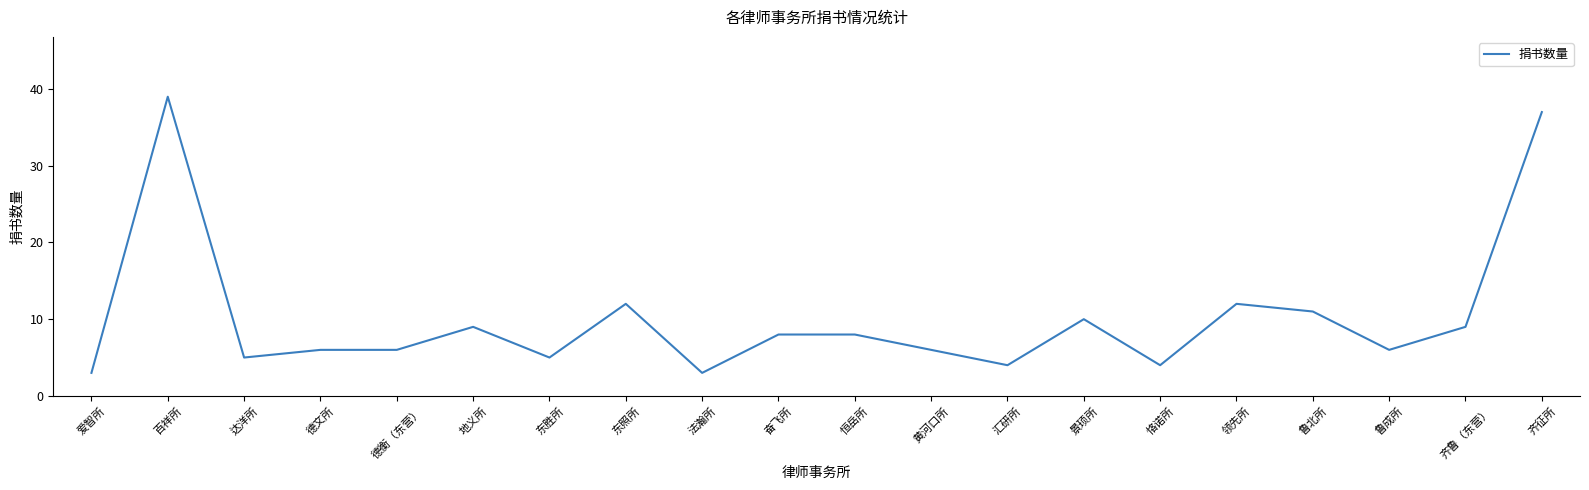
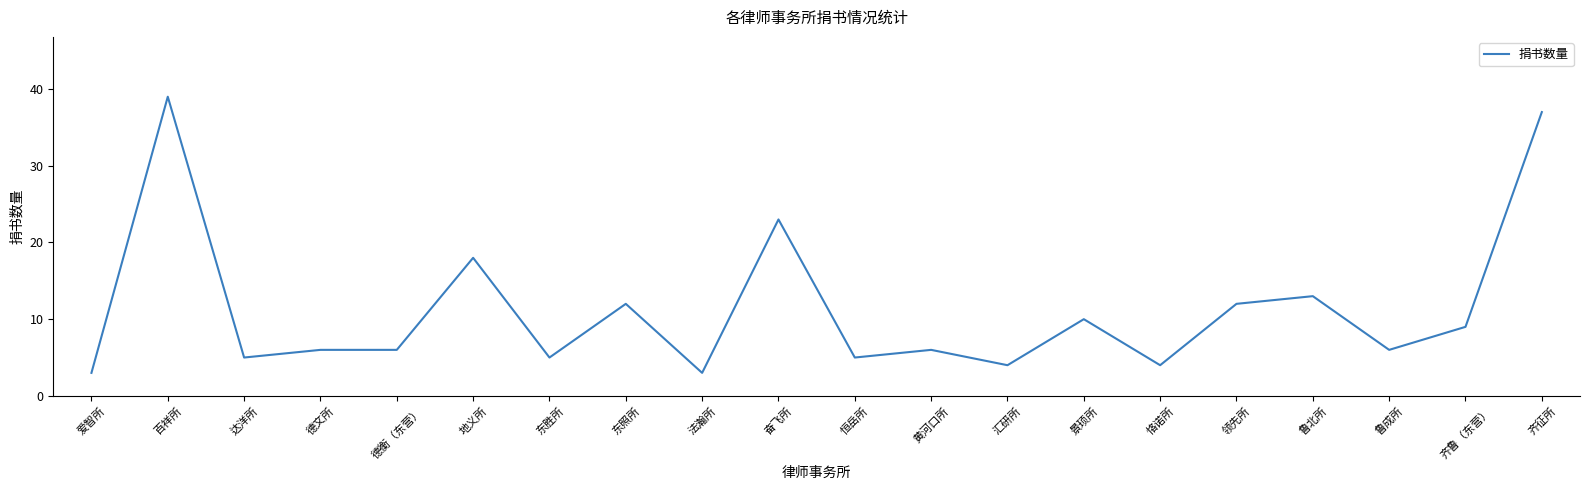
  {
    "爱智所": 3,
    "百祥所": 39,
    "达洋所": 5,
    "德文所": 6,
    "德衡（东营）": 6,
-   "地义所": 9,
+   "地义所": 18,
    "东胜所": 5,
    "东照所": 12,
    "法瀚所": 3,
-   "奋飞所": 8,
-   "恒岳所": 8,
+   "奋飞所": 23,
+   "恒岳所": 5,
    "黄河口所": 6,
    "汇研所": 4,
    "景顼所": 10,
    "恪诺所": 4,
    "领先所": 12,
-   "鲁北所": 11,
+   "鲁北所": 13,
    "鲁成所": 6,
    "齐鲁（东营）": 9,
    "齐征所": 37
  }
